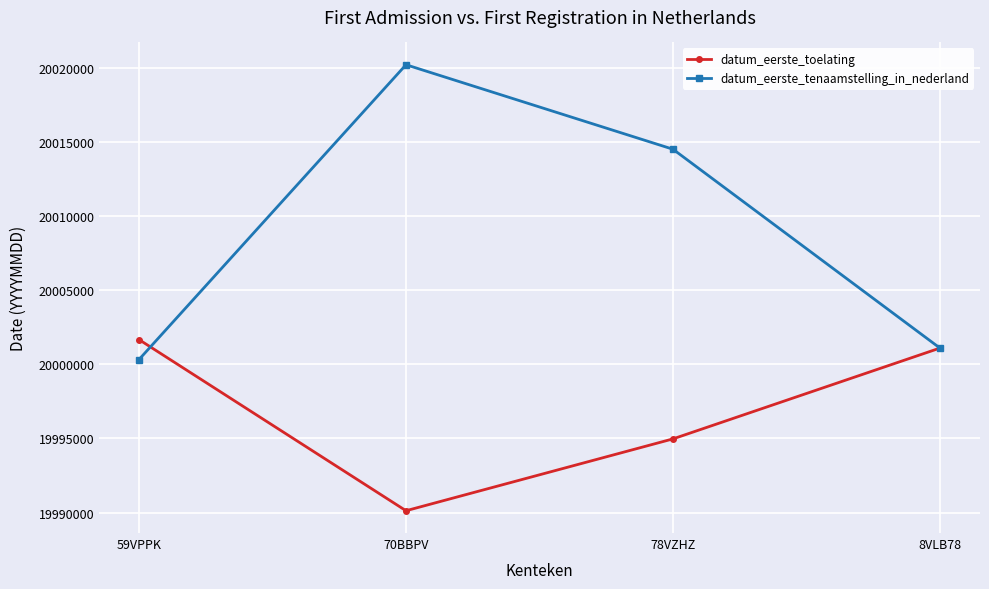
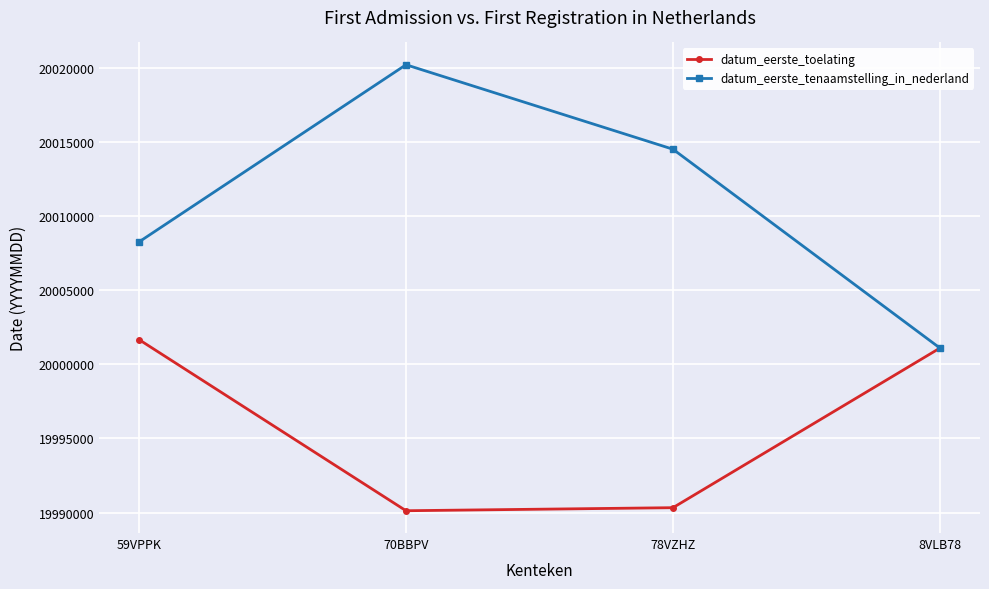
  {
    "datum_eerste_toelating": {
      "59VPPK": 20001700,
      "70BBPV": 19990100,
-     "78VZHZ": 19995000
+     "78VZHZ": 19990300
    },
    "datum_eerste_tenaamstelling_in_nederland": {
-     "59VPPK": 20000300,
+     "59VPPK": 20008300,
      "70BBPV": 20020200,
      "78VZHZ": 20014500
    }
  }
